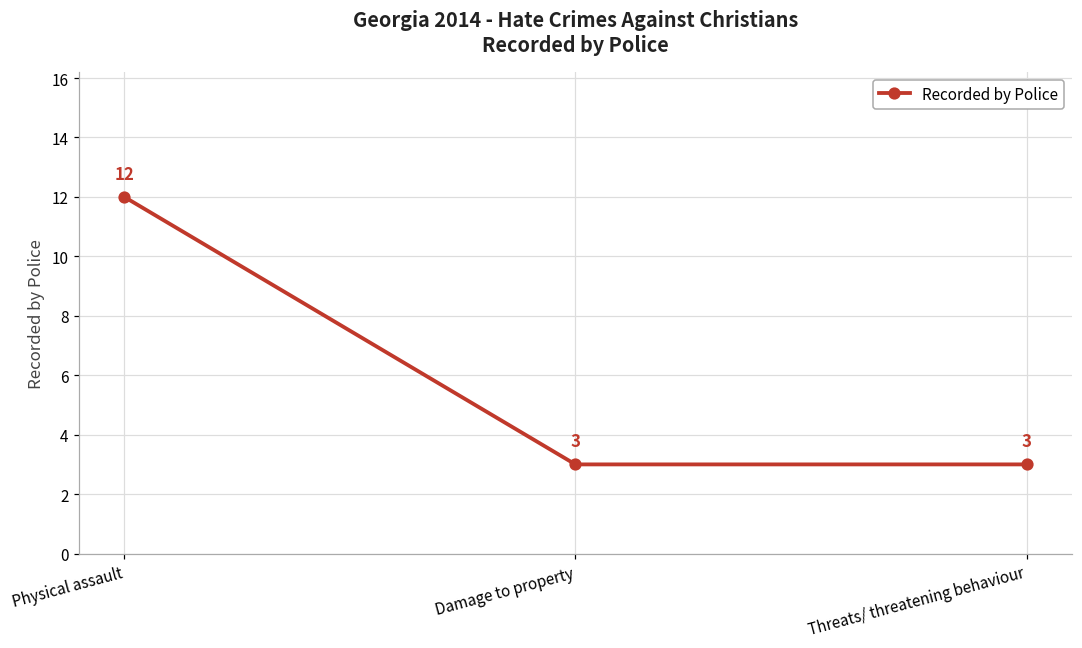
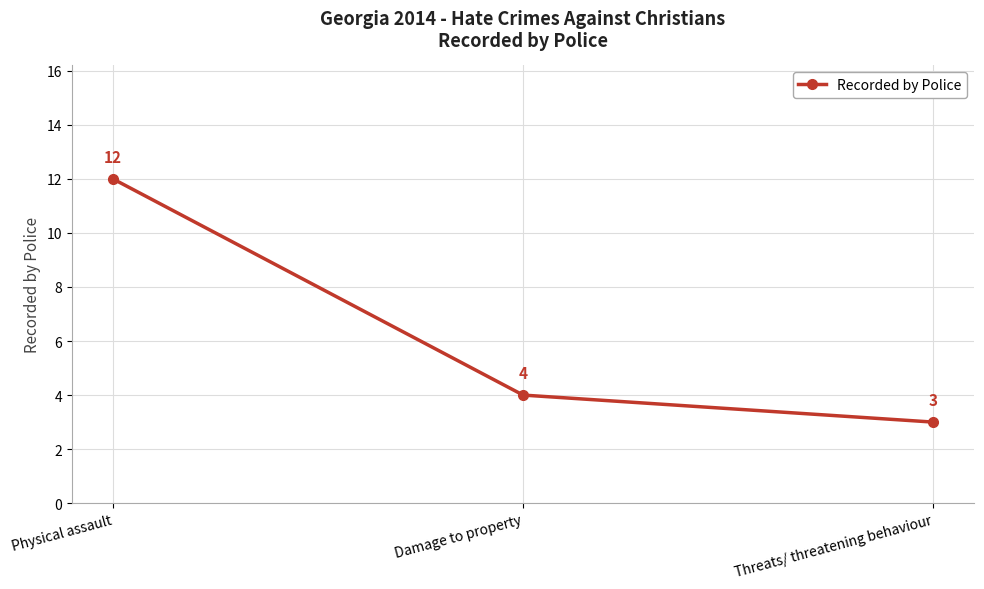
  {
    "Physical assault": 12,
-   "Damage to property": 3,
+   "Damage to property": 4,
    "Threats/ threatening behaviour": 3
  }
